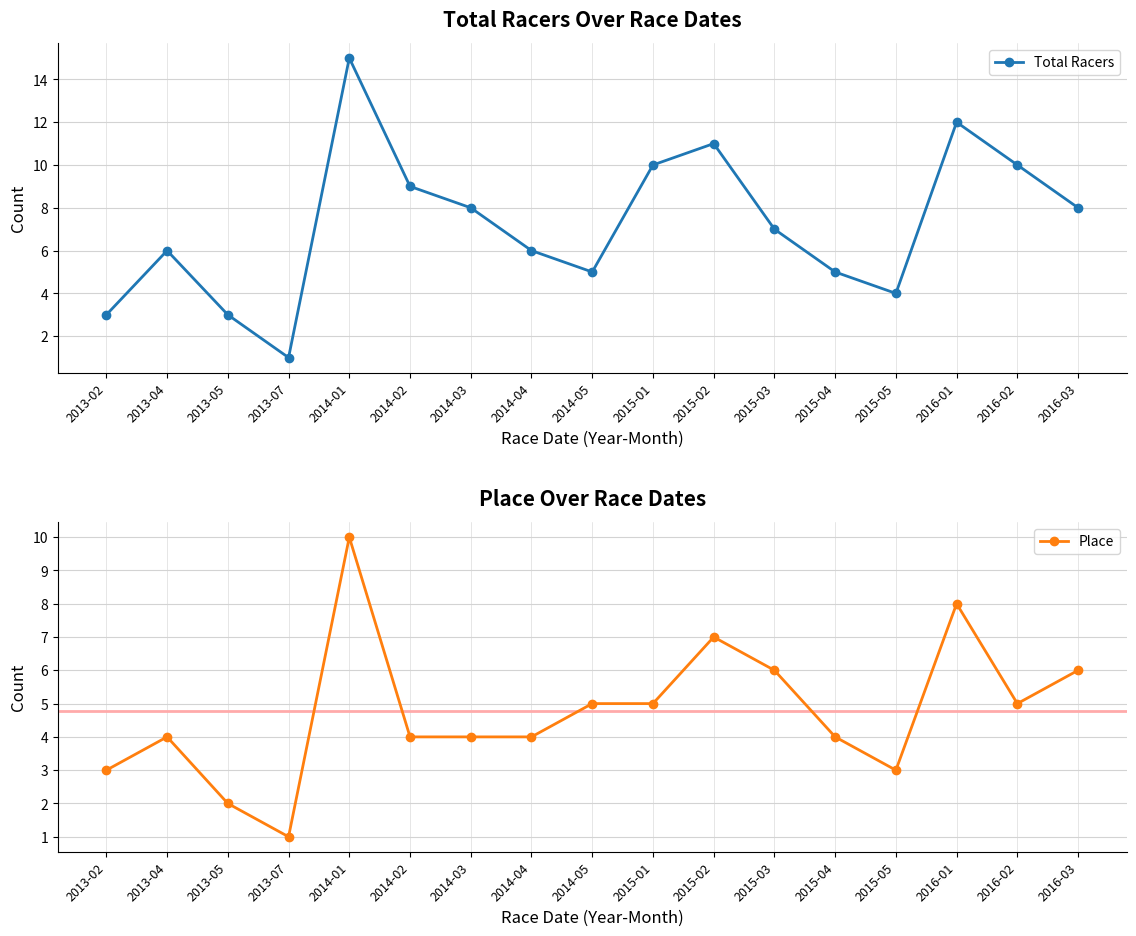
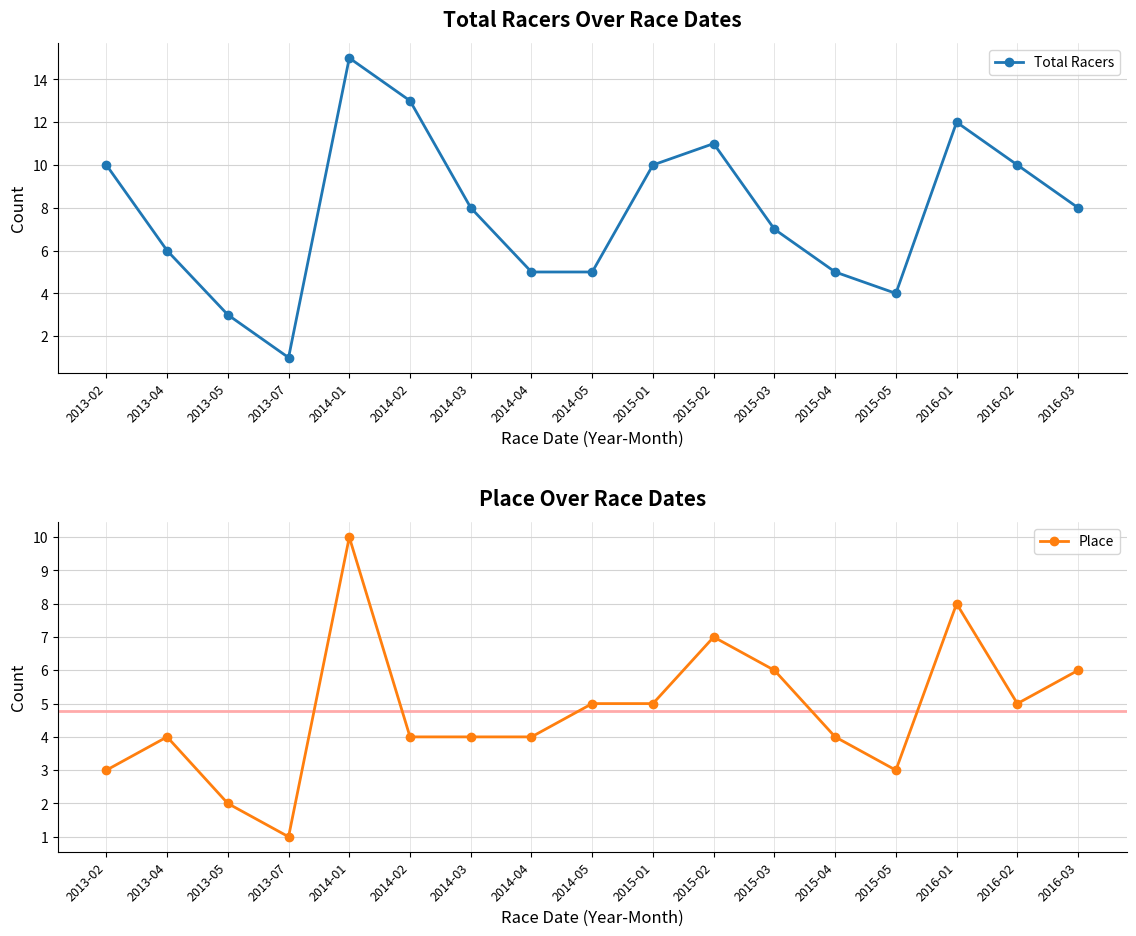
  {
    "Total Racers Over Race Dates": {
-     "2013-02": 3,
+     "2013-02": 10,
      "2013-04": 6,
      "2013-05": 3,
      "2013-07": 1,
      "2014-01": 15,
-     "2014-02": 9,
+     "2014-02": 13,
      "2014-03": 8,
-     "2014-04": 6,
+     "2014-04": 5,
      "2014-05": 5,
      "2015-01": 10,
      "2015-02": 11,
      "2015-03": 7,
      "2015-04": 5,
      "2015-05": 4,
      "2016-01": 12,
      "2016-02": 10,
      "2016-03": 8
    },
    "Place Over Race Dates": {
      "2013-02": 3.0,
      "2013-04": 4.0,
      "2013-05": 2.0,
      "2013-07": 1.0,
      "2014-01": 10.0,
      "2014-02": 4.0,
      "2014-03": 4.0,
      "2014-04": 4.0,
      "2014-05": 5.0,
      "2015-01": 5.0,
      "2015-02": 7.0,
      "2015-03": 6.0,
      "2015-04": 4.0,
      "2015-05": 3.0,
      "2016-01": 8.0,
      "2016-02": 5.0,
      "2016-03": 6.0
    }
  }
